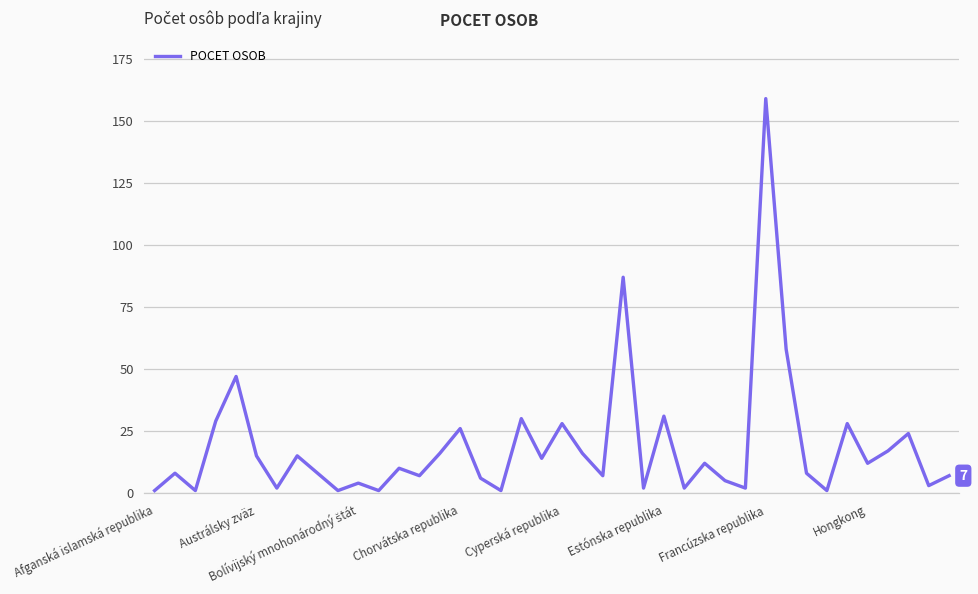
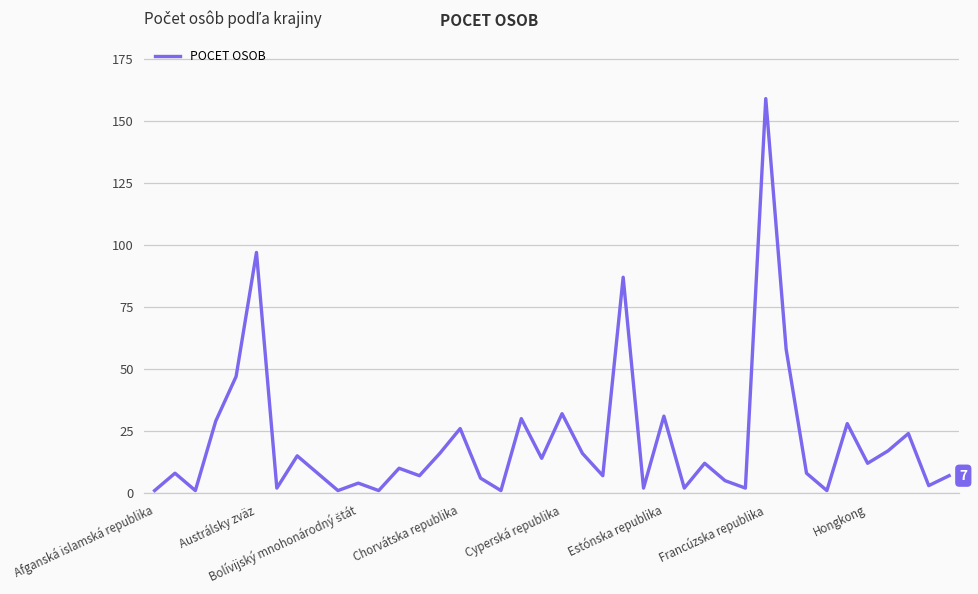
  {
    "Afganská islamská republika": 1,
-   "Austrálsky zväz": 15,
+   "Austrálsky zväz": 97,
    "Bolívijský mnohonárodný štát": 4,
    "Chorvátska republika": 26,
-   "Cyperská republika": 28,
+   "Cyperská republika": 32,
    "Estónska republika": 31,
    "Francúzska republika": 159,
    "Hongkong": 12
  }
